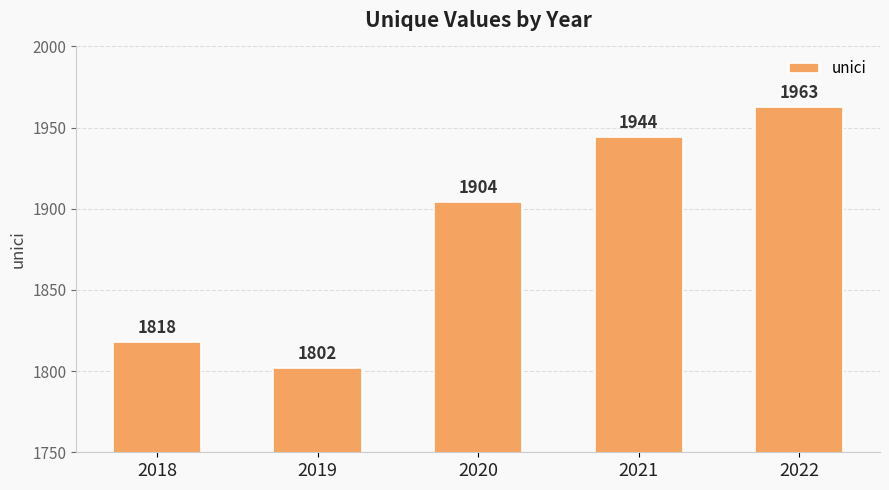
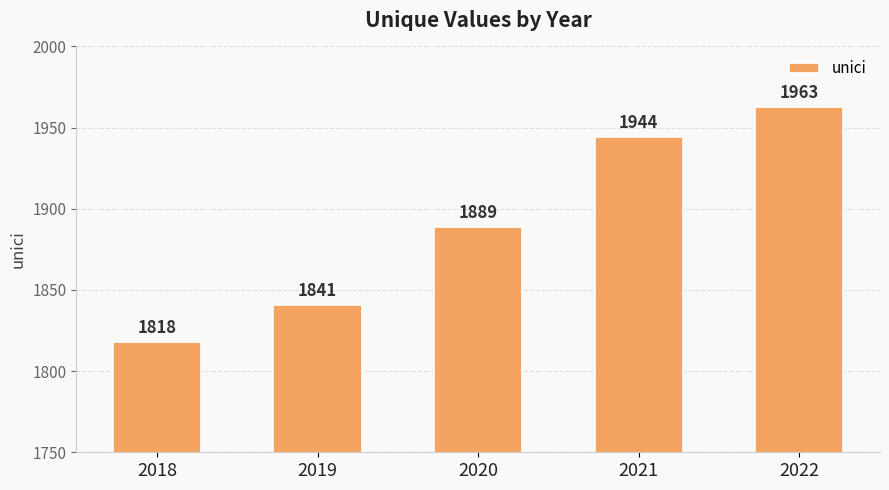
  {
    "2018": 1818,
-   "2019": 1802,
-   "2020": 1904,
+   "2019": 1841,
+   "2020": 1889,
    "2021": 1944,
    "2022": 1963
  }
